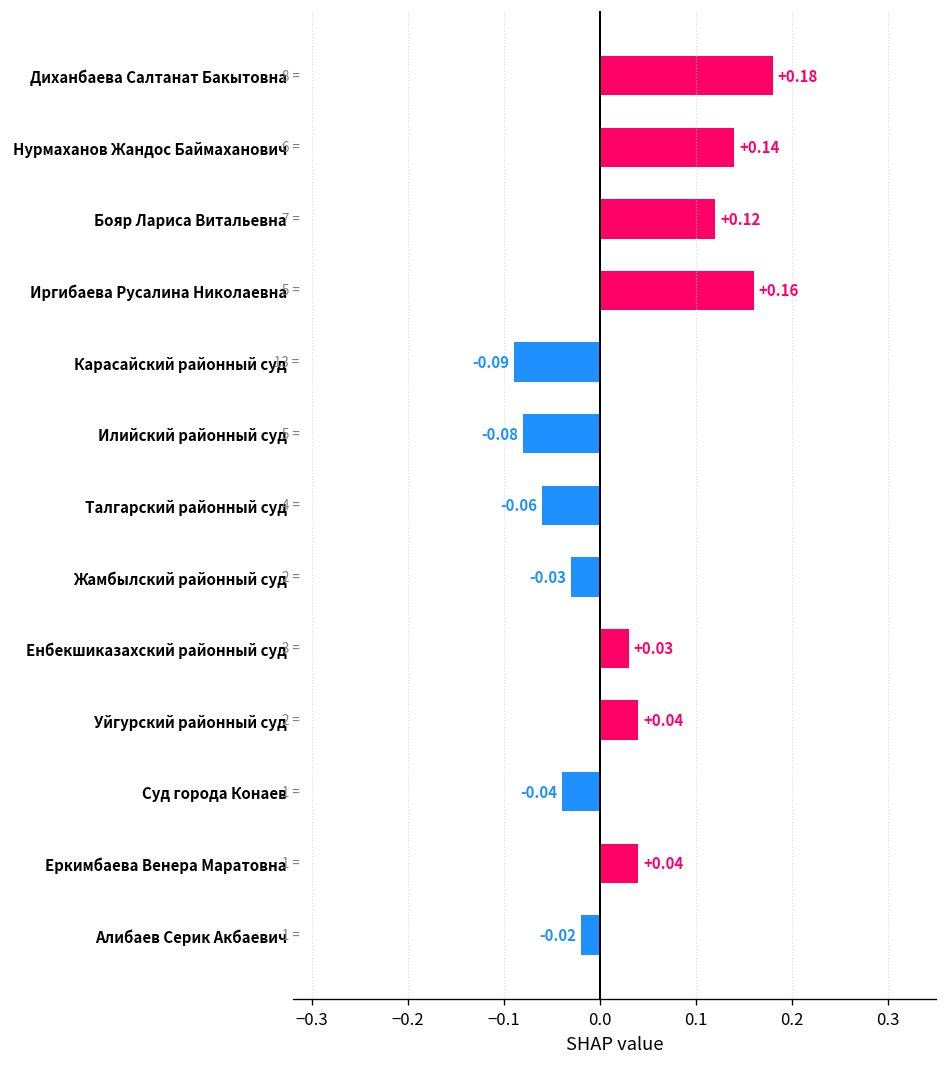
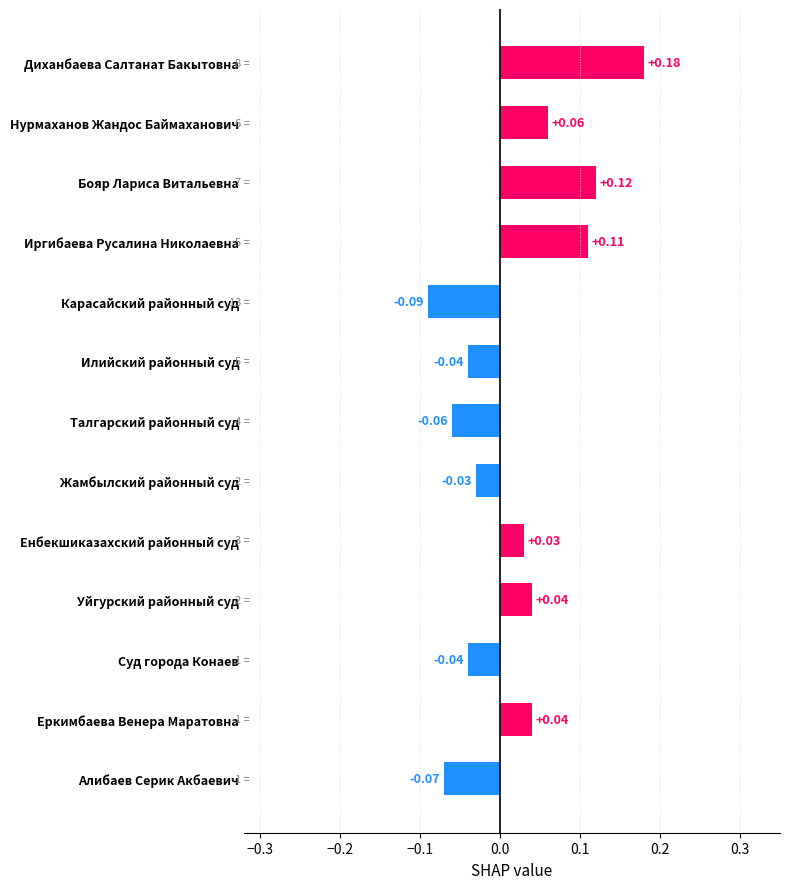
  {
    "Диханбаева Салтанат Бакытовна": "+0.18",
-   "Нурмаханов Жандос Баймаханович": "+0.14",
+   "Нурмаханов Жандос Баймаханович": "+0.06",
    "Бояр Лариса Витальевна": "+0.12",
-   "Иргибаева Русалина Николаевна": "+0.16",
+   "Иргибаева Русалина Николаевна": "+0.11",
    "Карасайский районный суд": "-0.09",
-   "Илийский районный суд": "-0.08",
+   "Илийский районный суд": "-0.04",
    "Талгарский районный суд": "-0.06",
    "Жамбылский районный суд": "-0.03",
    "Енбекшиказахский районный суд": "+0.03",
    "Уйгурский районный суд": "+0.04",
    "Суд города Конаев": "-0.04",
    "Еркимбаева Венера Маратовна": "+0.04",
-   "Алибаев Серик Акбаевич": "-0.02"
+   "Алибаев Серик Акбаевич": "-0.07"
  }
